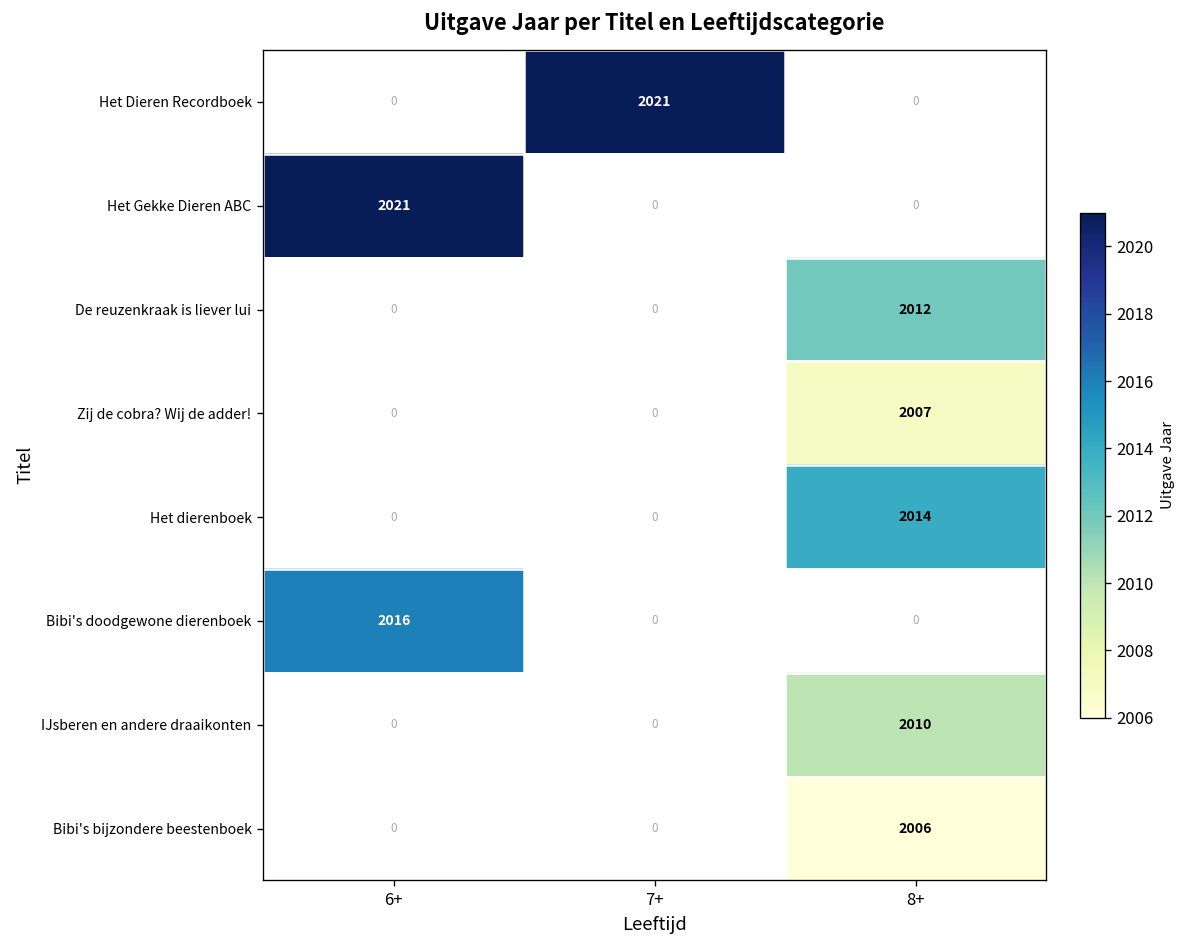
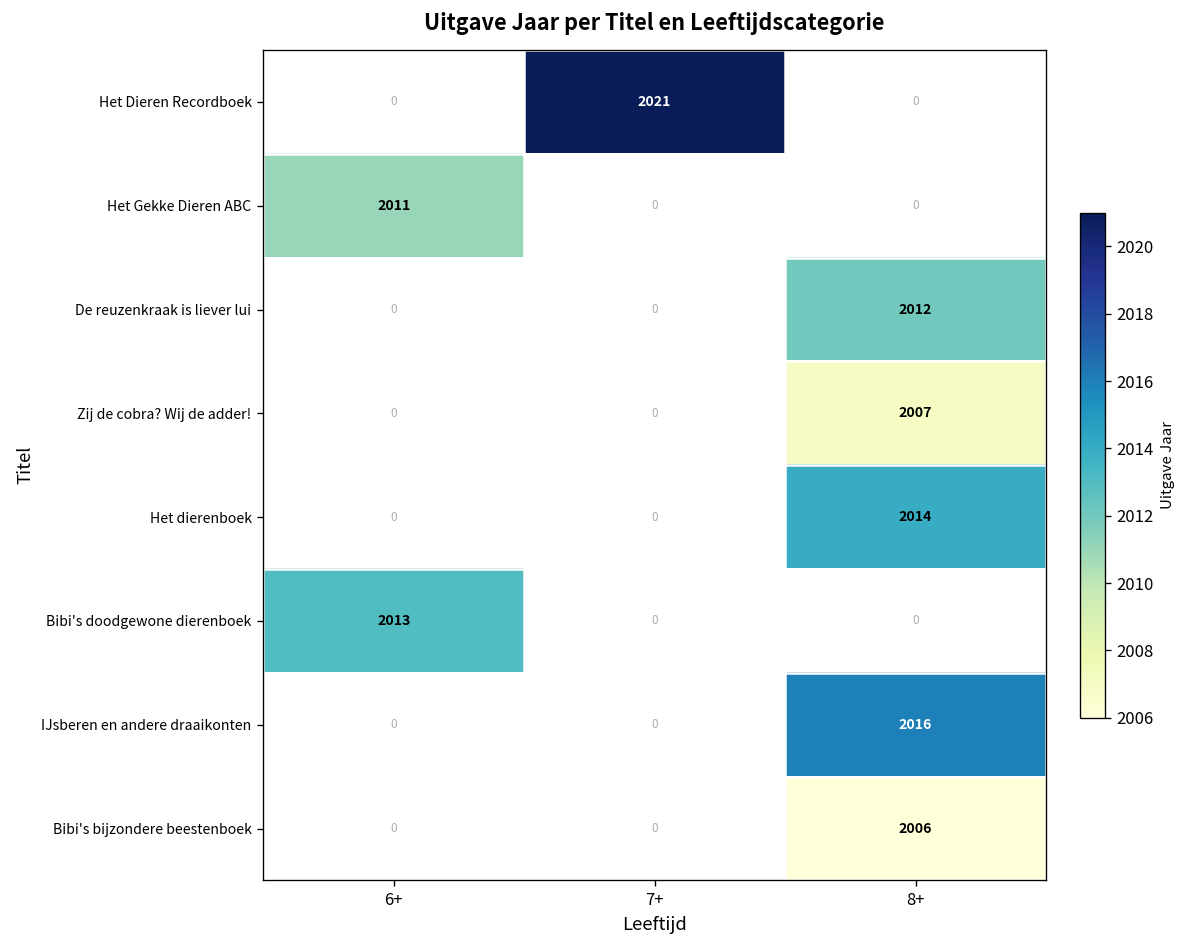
  {
    "Het Dieren Recordboek": {
      "7+": 2021
    },
    "Het Gekke Dieren ABC": {
-     "6+": 2021
+     "6+": 2011
    },
    "De reuzenkraak is liever lui": {
      "8+": 2012
    },
    "Zij de cobra? Wij de adder!": {
      "8+": 2007
    },
    "Het dierenboek": {
      "8+": 2014
    },
    "Bibi's doodgewone dierenboek": {
-     "6+": 2016
+     "6+": 2013
    },
    "IJsberen en andere draaikonten": {
-     "8+": 2010
+     "8+": 2016
    },
    "Bibi's bijzondere beestenboek": {
      "8+": 2006
    }
  }
